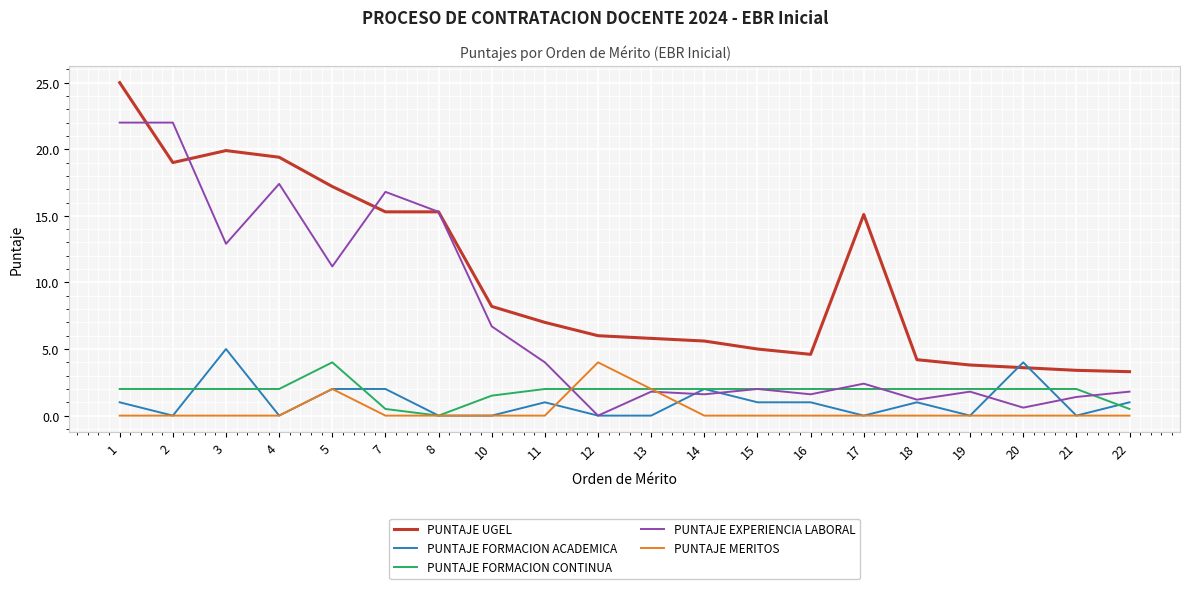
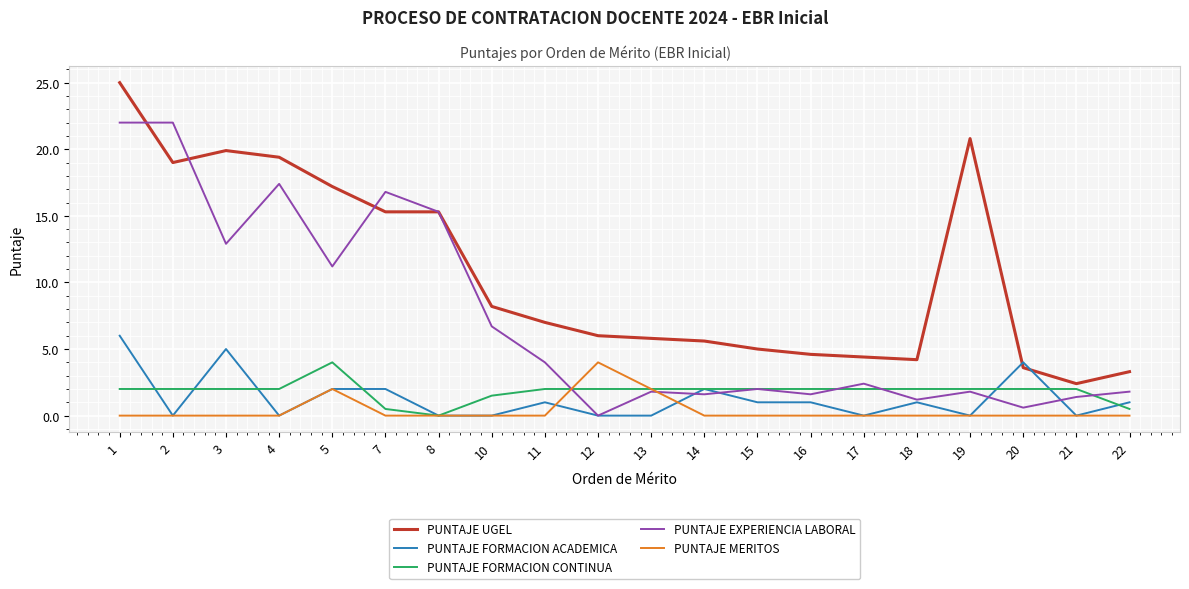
  {
    "PUNTAJE UGEL": {
      "1": 25.0,
      "2": 19.0,
      "3": 19.9,
      "4": 19.4,
      "5": 17.2,
      "7": 15.3,
      "10": 8.2,
      "11": 7.0,
      "12": 6.0,
      "13": 5.8,
      "14": 5.6,
      "15": 5.0,
      "16": 4.6,
-     "17": 15.1,
+     "17": 4.4,
      "18": 4.2,
-     "19": 3.8,
+     "19": 20.8,
      "20": 3.6,
-     "21": 3.4,
+     "21": 2.4,
      "22": 3.3
    },
    "PUNTAJE FORMACION ACADEMICA": {
-     "1": 1,
+     "1": 6,
      "3": 5,
      "7": 2,
      "11": 1,
      "13": 0,
      "15": 1,
      "16": 1,
      "18": 1,
      "20": 4,
      "22": 1
    },
    "PUNTAJE FORMACION CONTINUA": {
      "1": 2.0,
      "2": 2.0,
      "3": 2.0,
      "4": 2.0,
      "5": 4.0,
      "7": 0.5,
      "10": 1.5,
      "11": 2.0,
      "12": 2.0,
      "16": 2.0,
      "17": 2.0,
      "18": 2.0,
      "19": 2.0,
      "20": 2.0,
      "21": 2.0,
      "22": 0.5
    },
    "PUNTAJE EXPERIENCIA LABORAL": {
      "1": 22.0,
      "2": 22.0,
      "3": 12.9,
      "4": 17.4,
      "5": 11.2,
      "7": 16.8,
      "10": 6.7,
      "11": 4.0,
      "13": 1.8,
      "14": 1.6,
      "16": 1.6,
      "17": 2.4,
      "18": 1.2,
      "19": 1.8,
      "20": 0.6,
      "21": 1.4,
      "22": 1.8
    },
    "PUNTAJE MERITOS": {
      "1": 0.0,
      "3": 0.0,
      "7": 0.0,
      "11": 0.0,
      "12": 4.0,
      "14": 0.0,
      "15": 0.0,
      "16": 0.0,
      "18": 0.0,
      "20": 0.0,
      "22": 0.0
    }
  }
